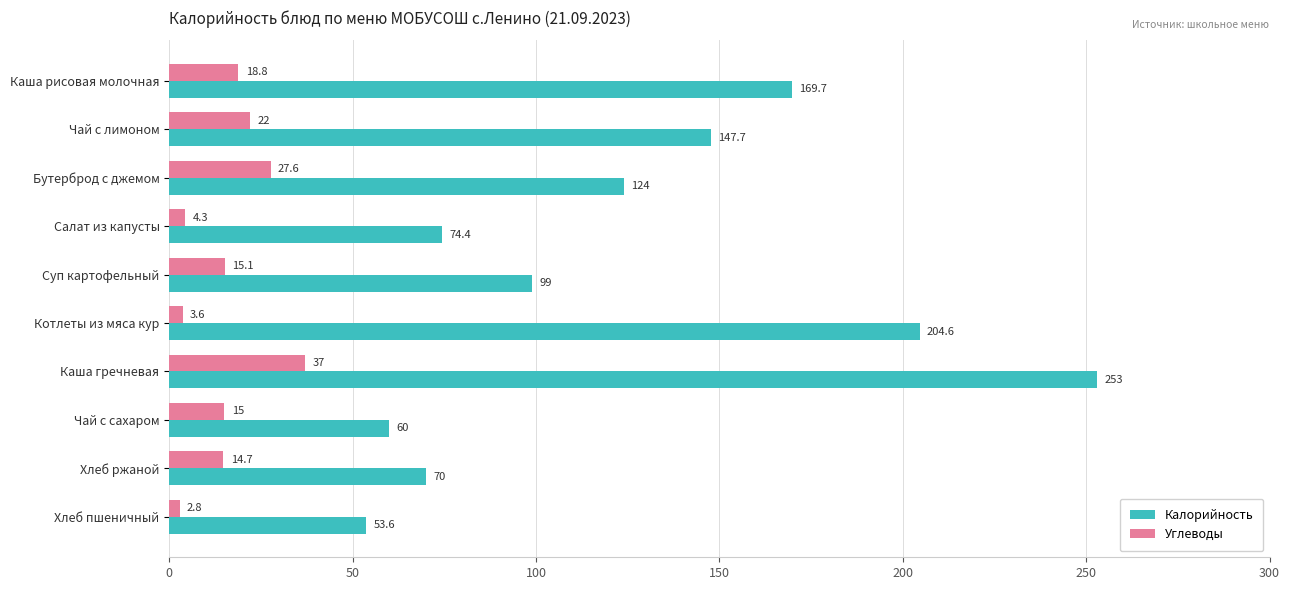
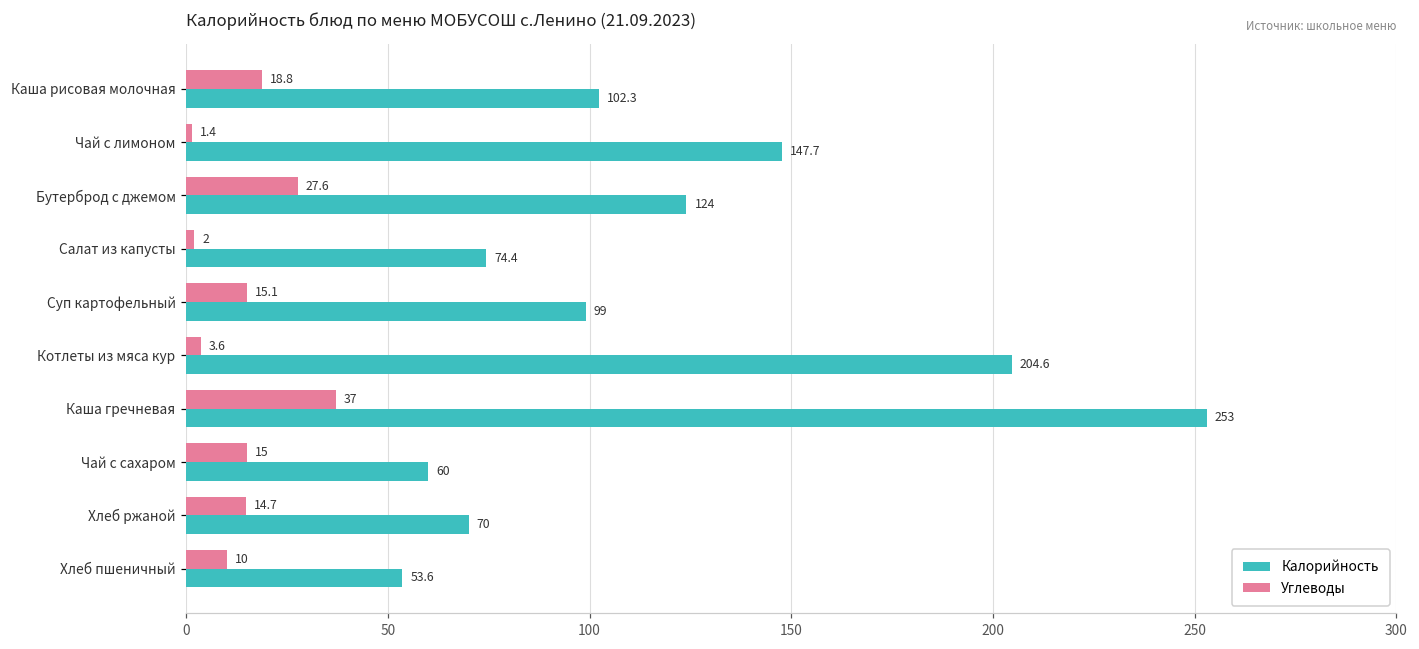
  {
    "Калорийность": {
-     "Каша рисовая молочная": 169.7,
+     "Каша рисовая молочная": 102.3,
      "Чай с лимоном": 147.7,
      "Бутерброд с джемом": 124,
      "Салат из капусты": 74.4,
      "Суп картофельный": 99,
      "Котлеты из мяса кур": 204.6,
      "Каша гречневая": 253,
      "Чай с сахаром": 60,
      "Хлеб ржаной": 70,
      "Хлеб пшеничный": 53.6
    },
    "Углеводы": {
      "Каша рисовая молочная": 18.8,
-     "Чай с лимоном": 22,
+     "Чай с лимоном": 1.4,
      "Бутерброд с джемом": 27.6,
-     "Салат из капусты": 4.3,
+     "Салат из капусты": 2,
      "Суп картофельный": 15.1,
      "Котлеты из мяса кур": 3.6,
      "Каша гречневая": 37,
      "Чай с сахаром": 15,
      "Хлеб ржаной": 14.7,
-     "Хлеб пшеничный": 2.8
+     "Хлеб пшеничный": 10
    }
  }
